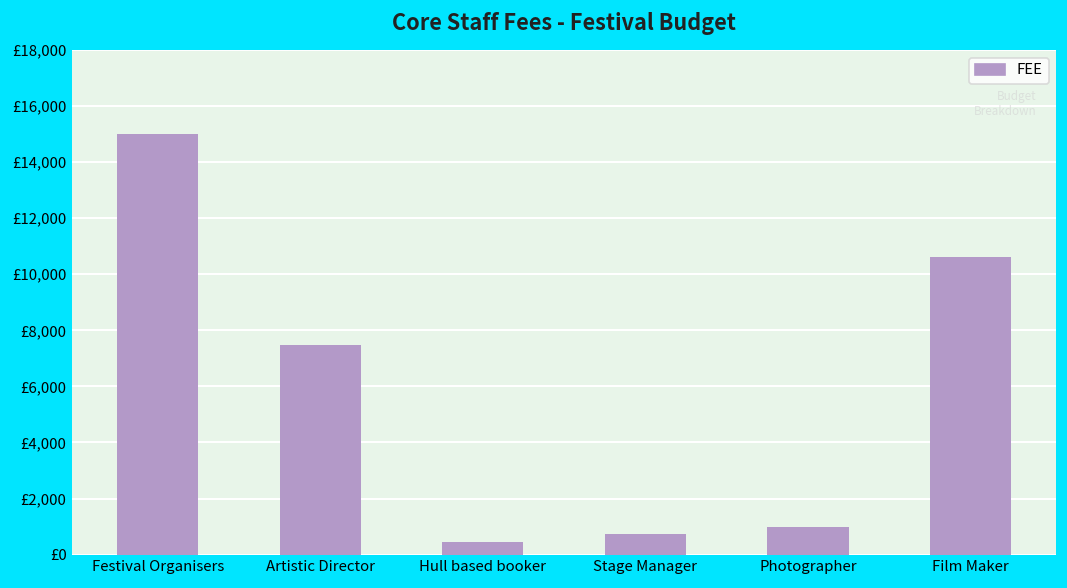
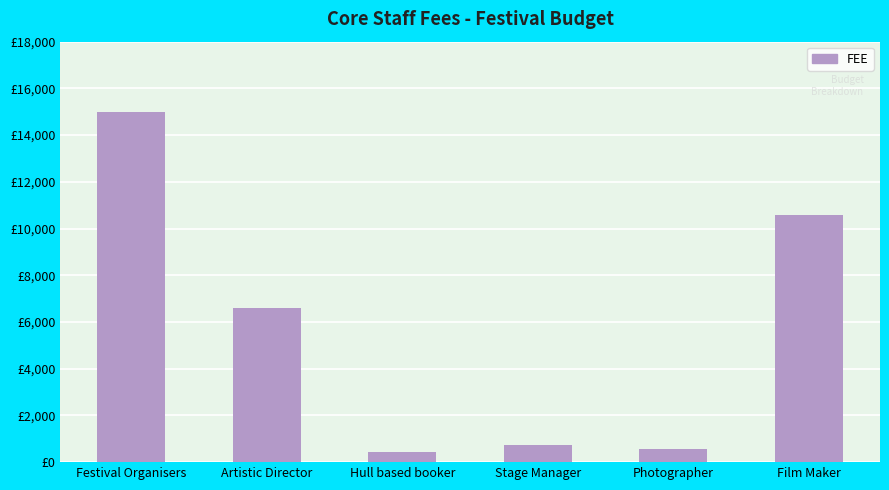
  {
    "Festival Organisers": "£15,000",
-   "Artistic Director": "£7,500",
+   "Artistic Director": "£6,600",
    "Hull based booker": "£500",
    "Stage Manager": "£800",
-   "Photographer": "£1,000",
+   "Photographer": "£600",
    "Film Maker": "£10,600"
  }
